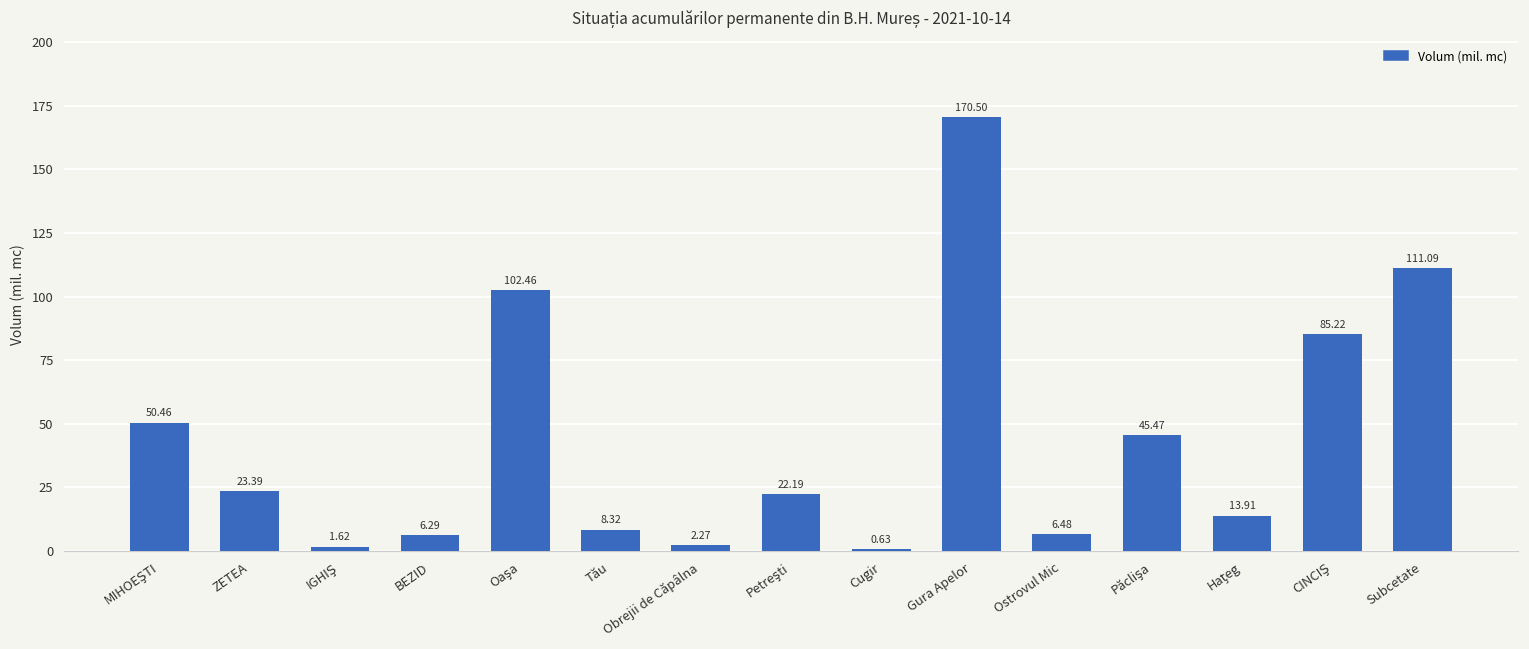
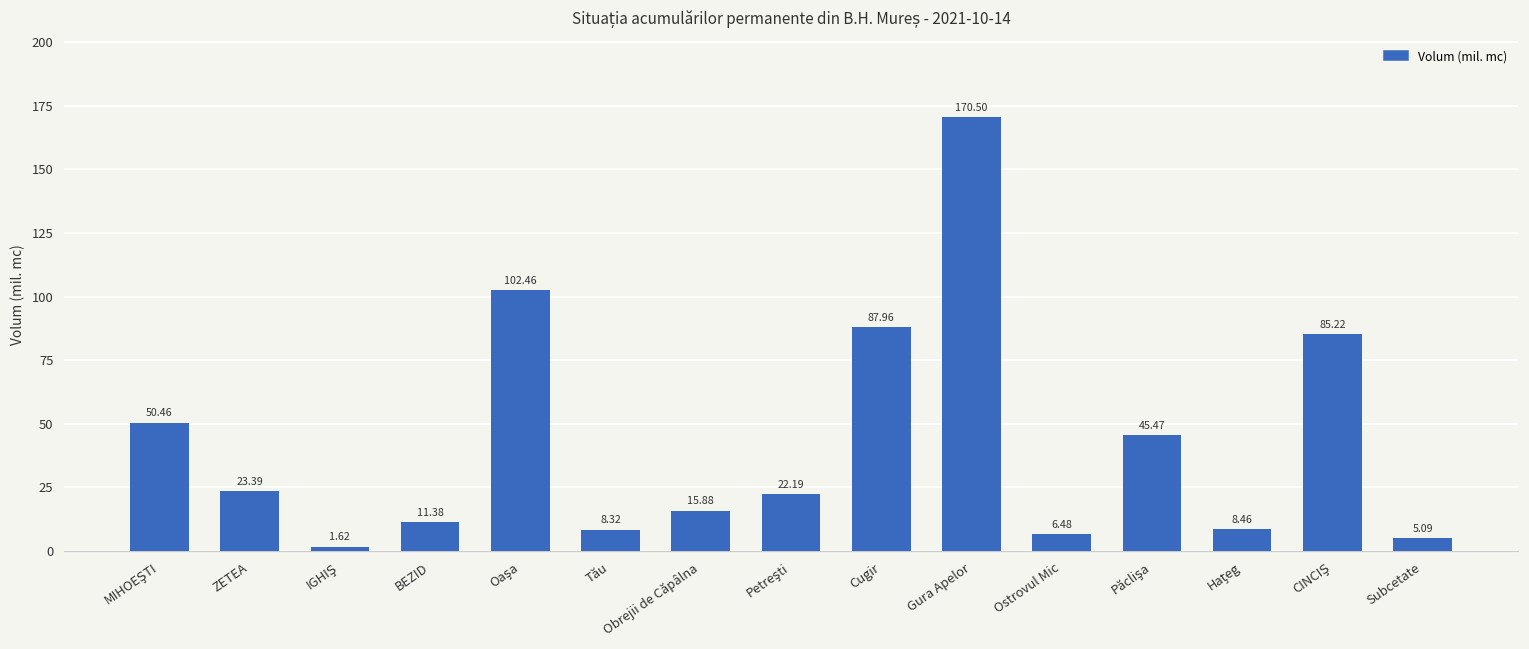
  {
    "MIHOEŞTI": 50.46,
    "ZETEA": 23.39,
    "IGHIŞ": 1.62,
-   "BEZID": 6.29,
+   "BEZID": 11.38,
    "Oaşa": 102.46,
    "Tău": 8.32,
-   "Obrejii de Căpâlna": 2.27,
+   "Obrejii de Căpâlna": 15.88,
    "Petreşti": 22.19,
-   "Cugir": 0.63,
+   "Cugir": 87.96,
    "Gura Apelor": 170.50,
    "Ostrovul Mic": 6.48,
    "Păclişa": 45.47,
-   "Haţeg": 13.91,
+   "Haţeg": 8.46,
    "CINCIŞ": 85.22,
-   "Subcetate": 111.09
+   "Subcetate": 5.09
  }
